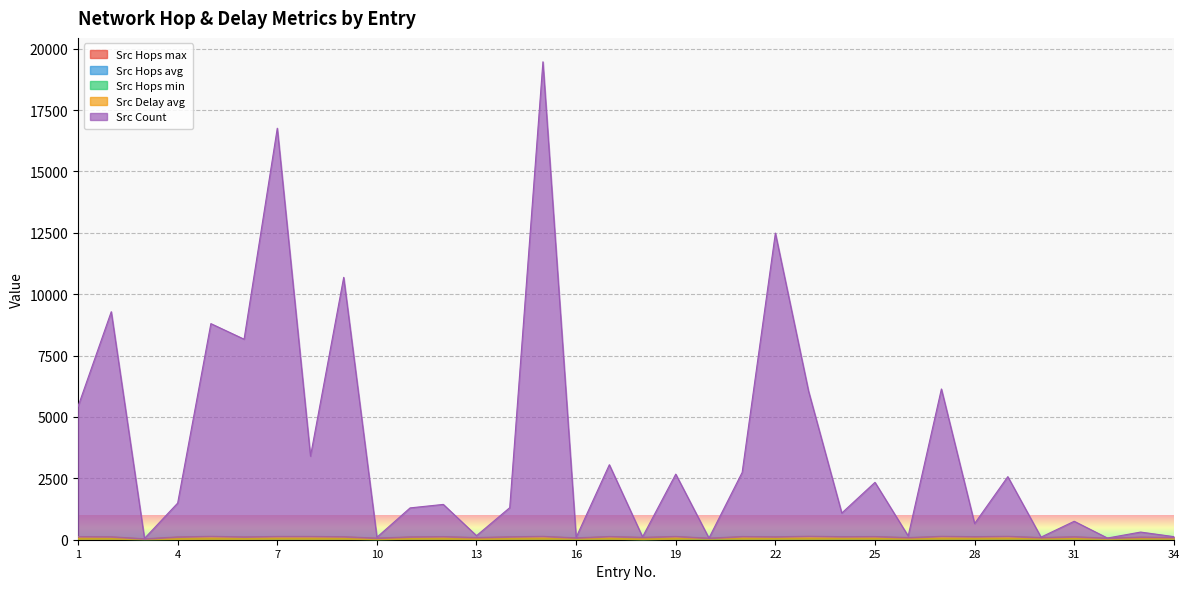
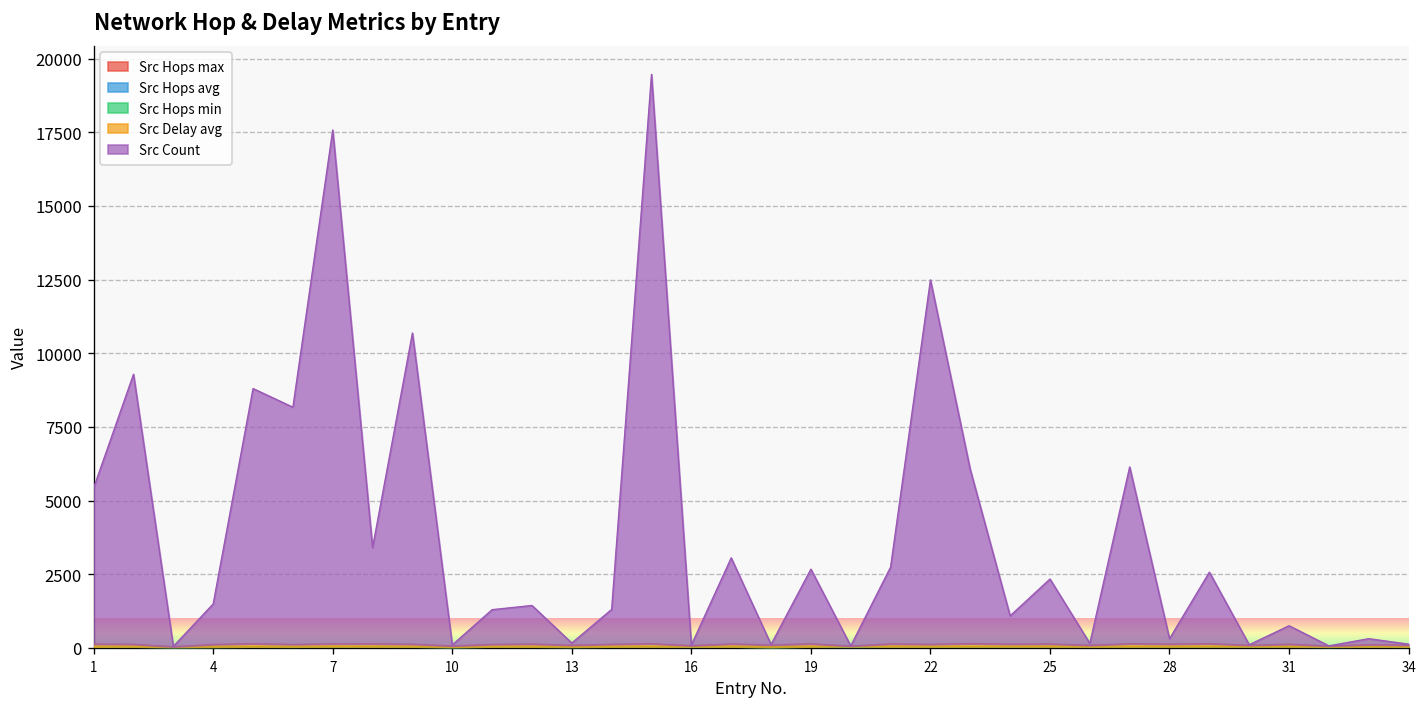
  {
    "Src Hops min": {
      "7": 0,
      "19": 0
    },
    "Src Count": {
      "1": 5300,
      "4": 1400,
-     "7": 16600,
+     "7": 17400,
      "19": 2500,
      "22": 12400,
      "25": 2200,
-     "28": 500,
+     "28": 200,
      "31": 600
    }
  }
